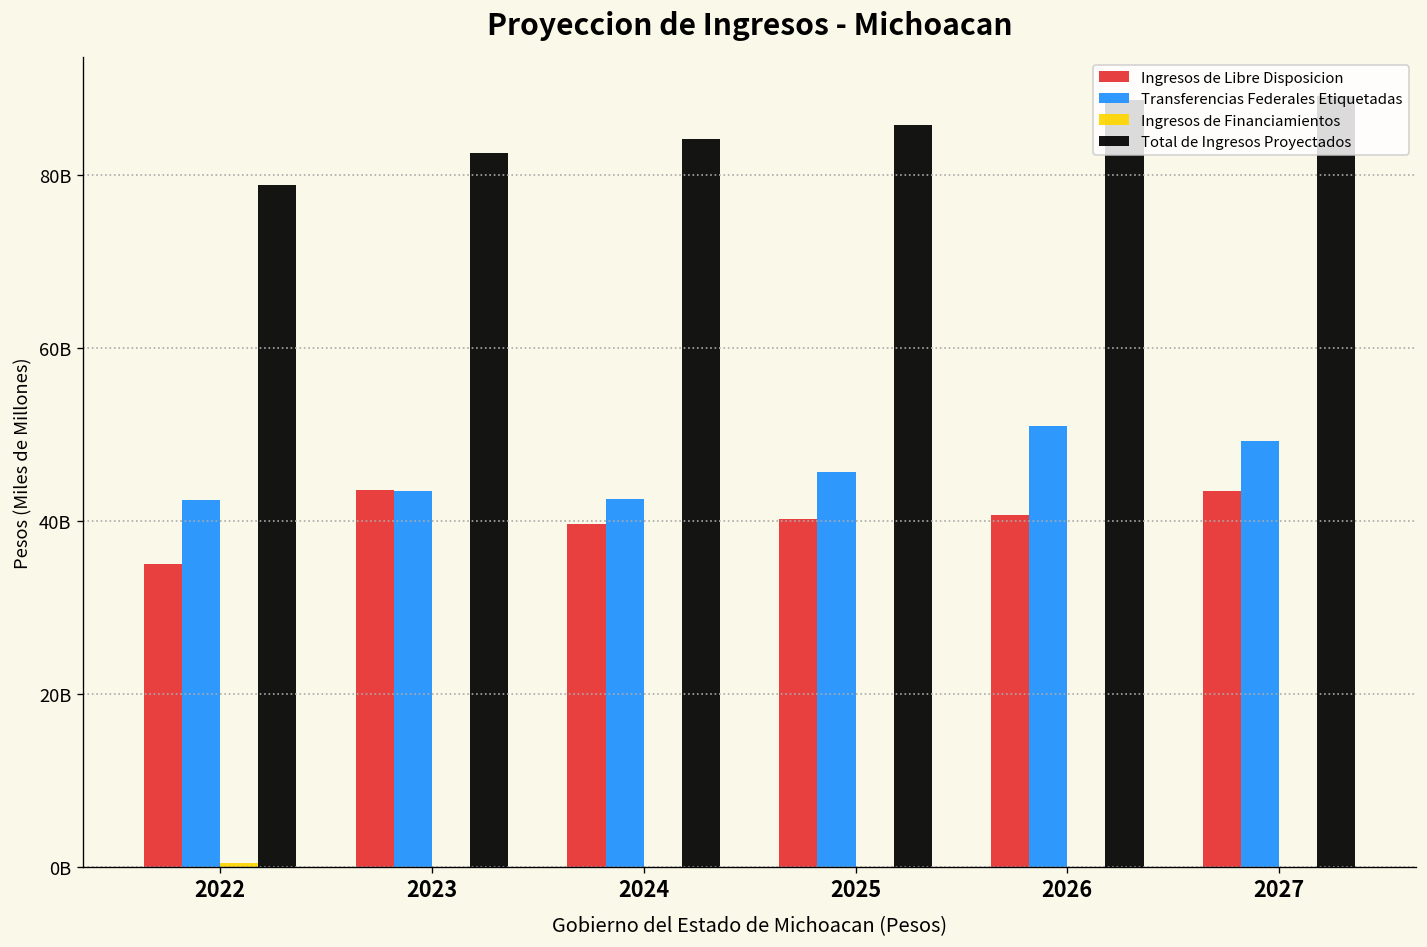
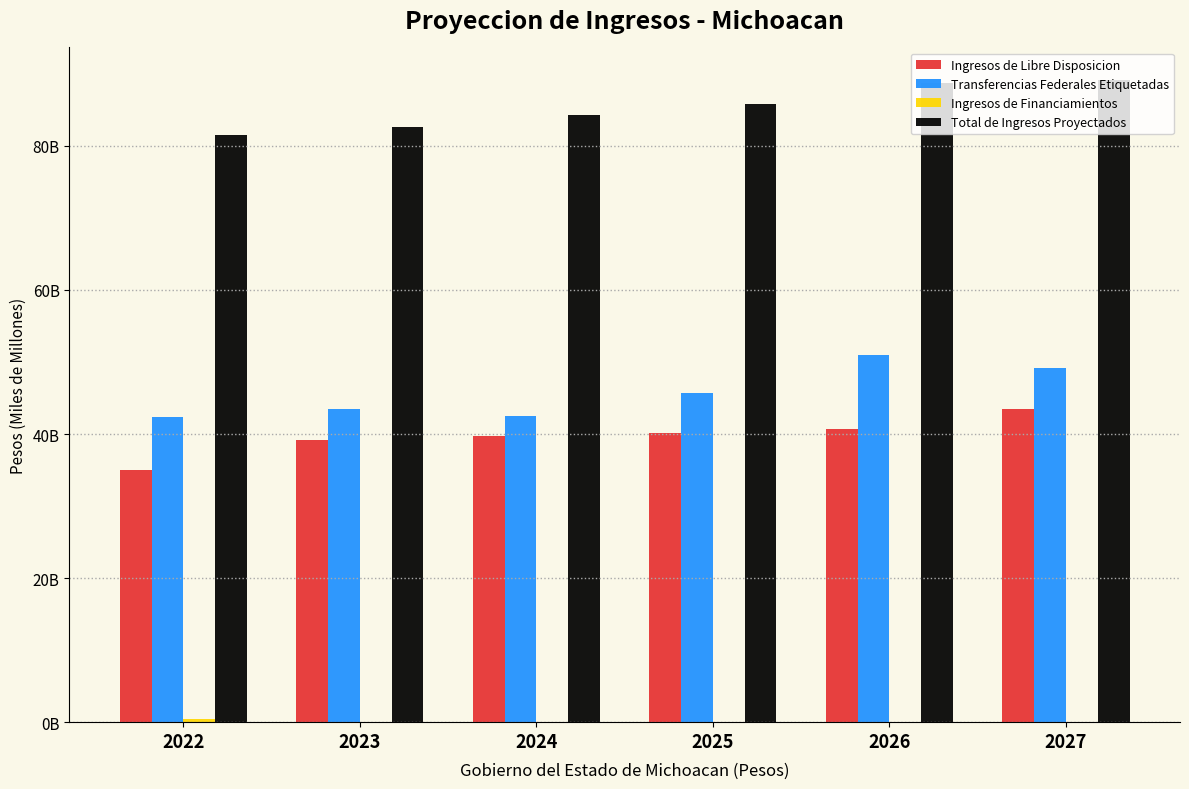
  {
    "Ingresos de Libre Disposicion": {
      "2022": 35000000000,
-     "2023": 44000000000,
+     "2023": 39000000000,
      "2024": 40000000000,
      "2025": 40000000000,
      "2026": 41000000000,
      "2027": 44000000000
    },
    "Transferencias Federales Etiquetadas": {
      "2022": 42000000000,
      "2023": 43000000000,
      "2024": 43000000000,
      "2025": 46000000000,
      "2026": 51000000000,
      "2027": 49000000000
    },
    "Ingresos de Financiamientos": {
      "2022": 0,
      "2023": 0,
      "2024": 0,
      "2025": 0,
      "2026": 0,
      "2027": 0
    },
    "Total de Ingresos Proyectados": {
-     "2022": 79000000000,
+     "2022": 82000000000,
      "2023": 83000000000,
      "2024": 84000000000,
      "2025": 86000000000
    }
  }
